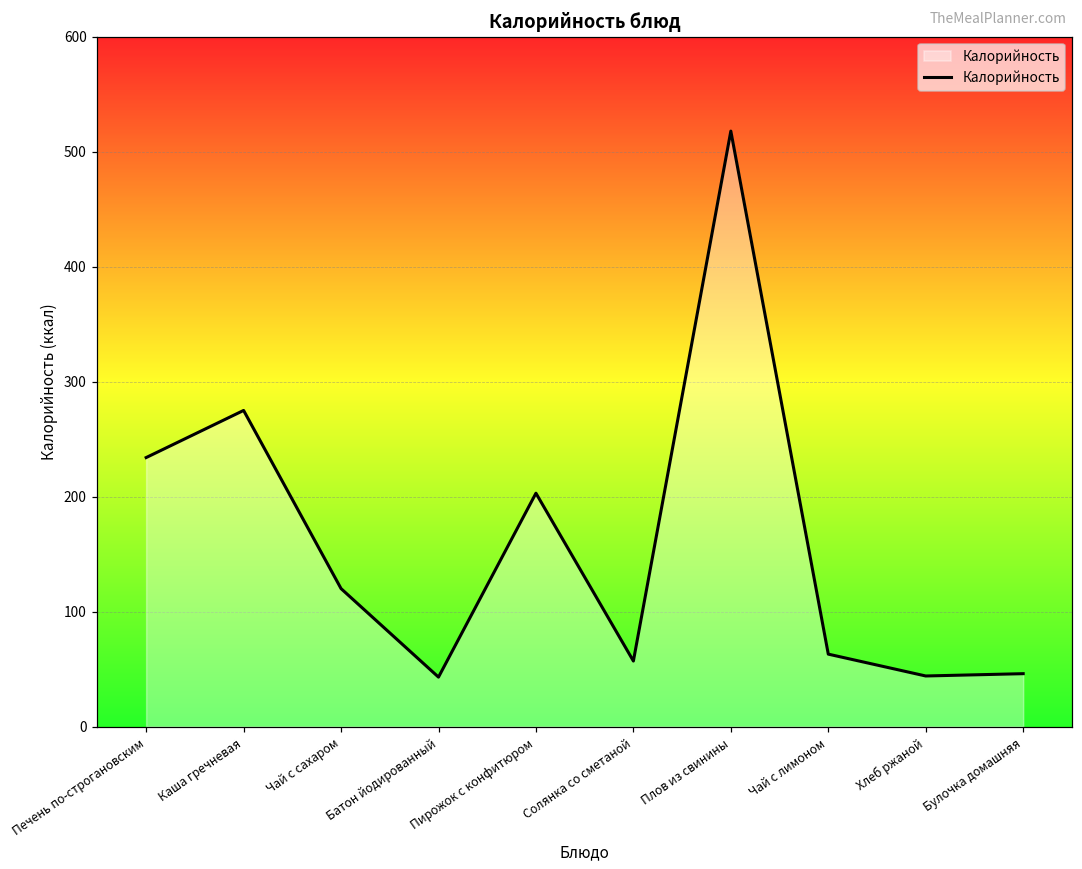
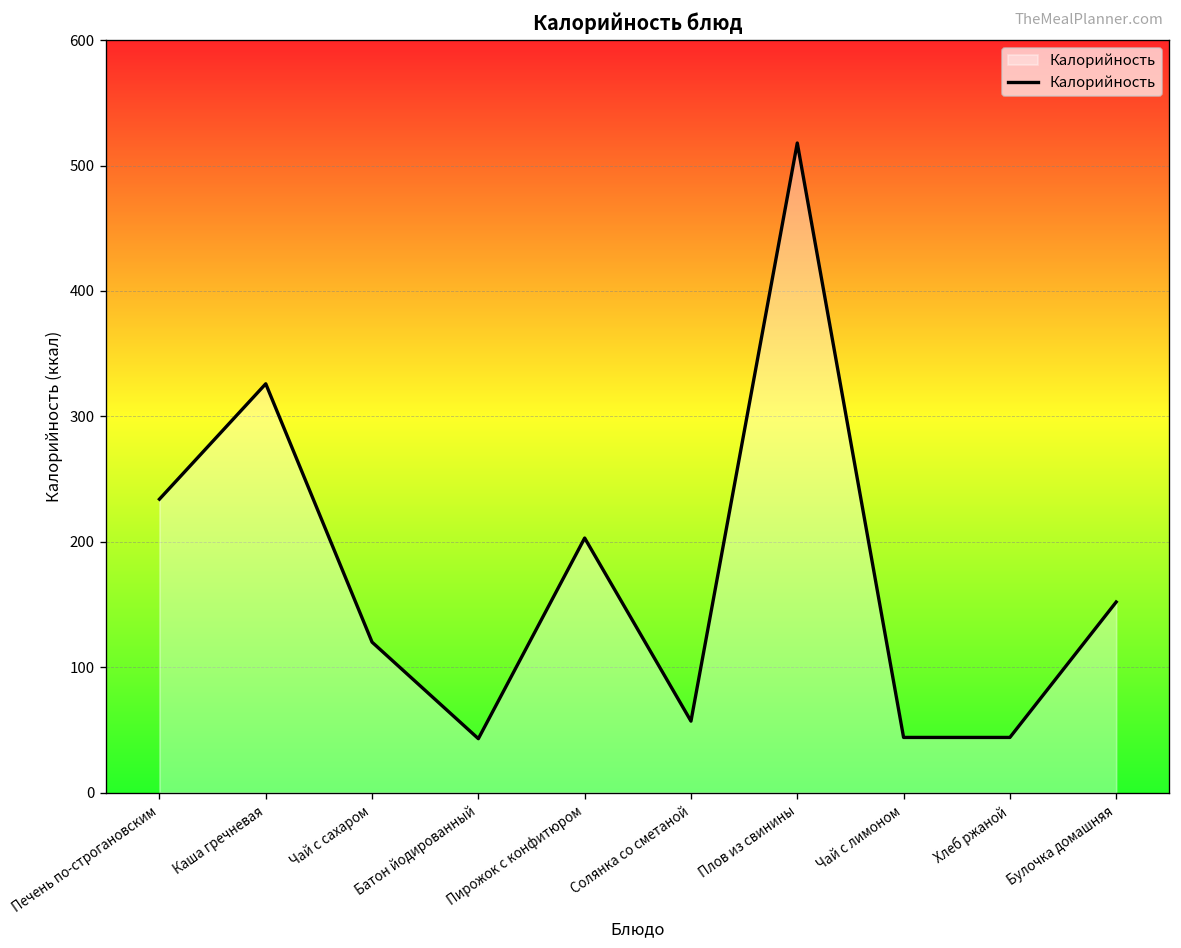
  {
    "Печень по-строгановским": 234,
-   "Каша гречневая": 275,
+   "Каша гречневая": 326,
    "Чай с сахаром": 120,
    "Батон йодированный": 43,
    "Пирожок с конфитюром": 203,
    "Солянка со сметаной": 57,
    "Плов из свинины": 518,
-   "Чай с лимоном": 63,
+   "Чай с лимоном": 44,
    "Хлеб ржаной": 44,
-   "Булочка домашняя": 46
+   "Булочка домашняя": 152
  }
